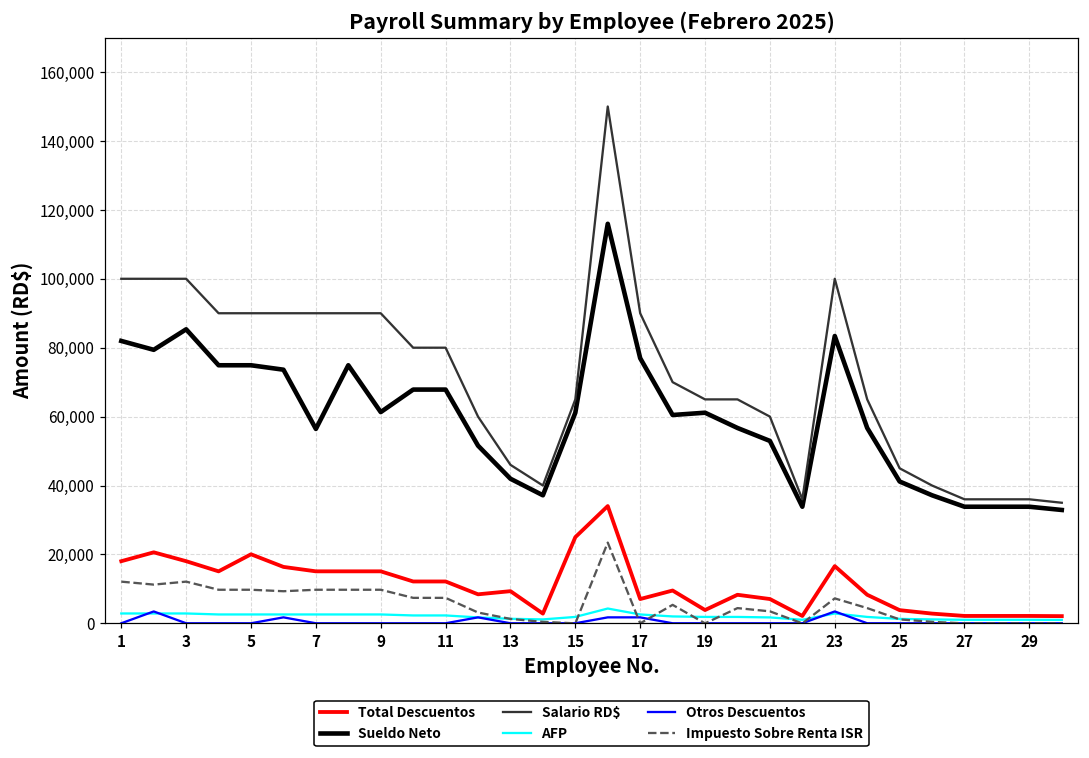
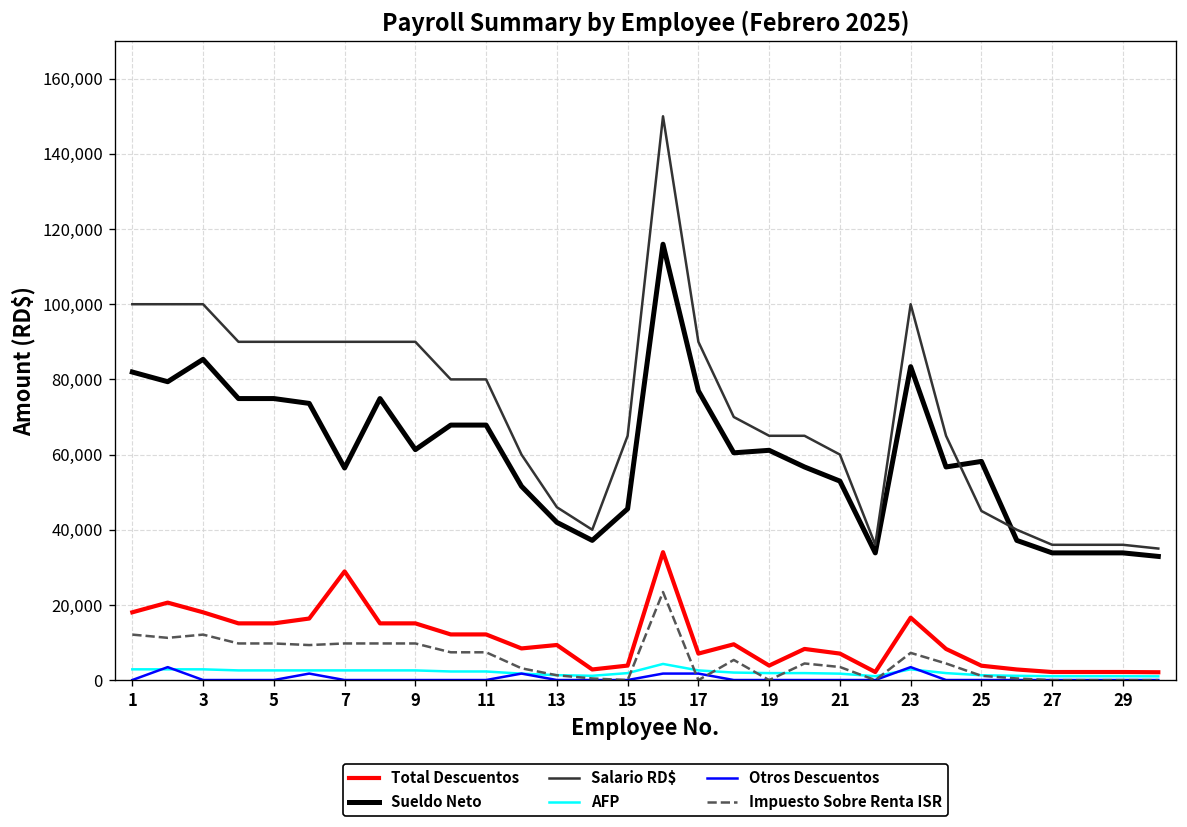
  {
    "Total Descuentos": {
      "1": "18,000",
      "3": "18,000",
-     "5": "20,000",
-     "7": "15,000",
+     "5": "15,000",
+     "7": "29,000",
      "9": "15,000",
      "11": "12,000",
      "13": "9,000",
-     "15": "25,000",
+     "15": "4,000",
      "17": "7,000",
      "19": "4,000",
      "21": "7,000",
      "23": "17,000",
      "25": "4,000",
      "27": "2,000",
      "29": "2,000"
    },
    "Sueldo Neto": {
      "1": "82,000",
      "3": "85,000",
      "5": "75,000",
      "7": "56,000",
      "9": "61,000",
      "11": "68,000",
      "13": "42,000",
-     "15": "61,000",
+     "15": "46,000",
      "17": "77,000",
      "19": "61,000",
      "21": "53,000",
      "23": "83,000",
-     "25": "41,000",
+     "25": "58,000",
      "27": "34,000",
      "29": "34,000"
    },
    "AFP": {
      "1": "3,000",
      "3": "3,000",
      "5": "3,000",
      "7": "3,000",
      "9": "3,000",
      "11": "2,000",
      "15": "2,000",
      "17": "3,000",
      "19": "2,000",
      "21": "2,000",
      "27": "1,000",
      "29": "1,000"
    },
    "Otros Descuentos": {
      "1": "0",
      "3": "0",
      "5": "0",
      "7": "0",
      "9": "0",
      "11": "0",
      "13": "0",
      "17": "2,000",
      "21": "0",
      "25": "0"
    }
  }
